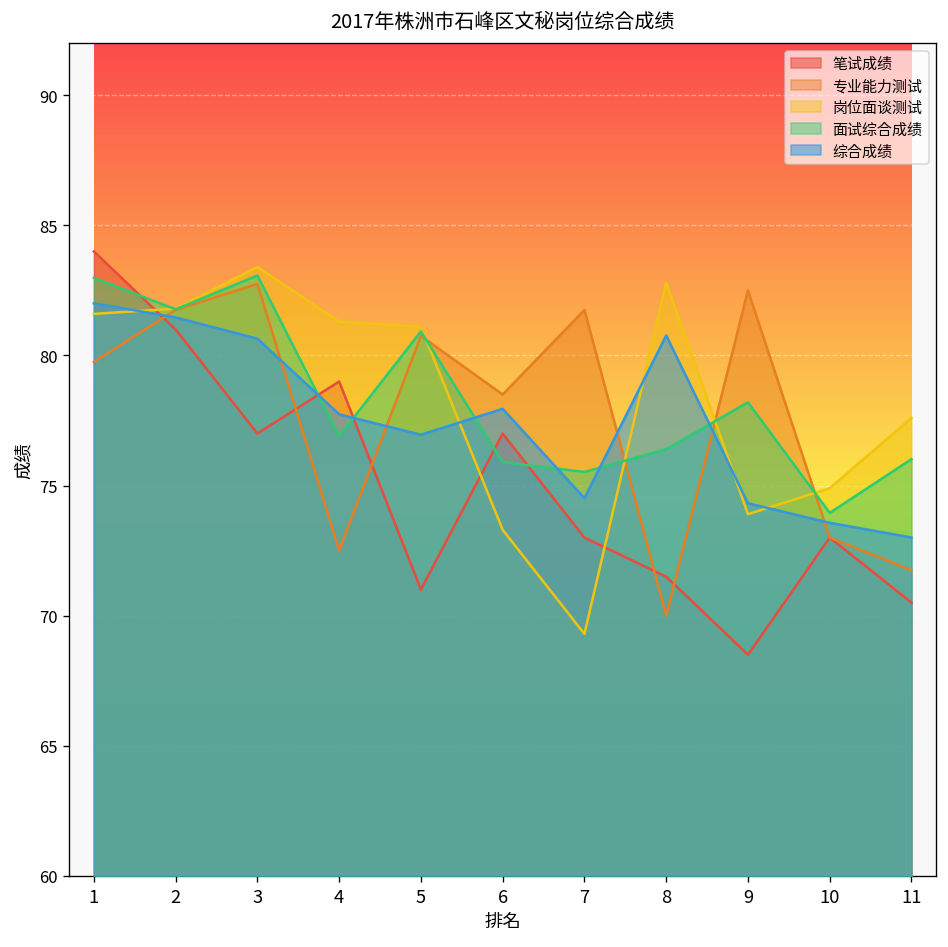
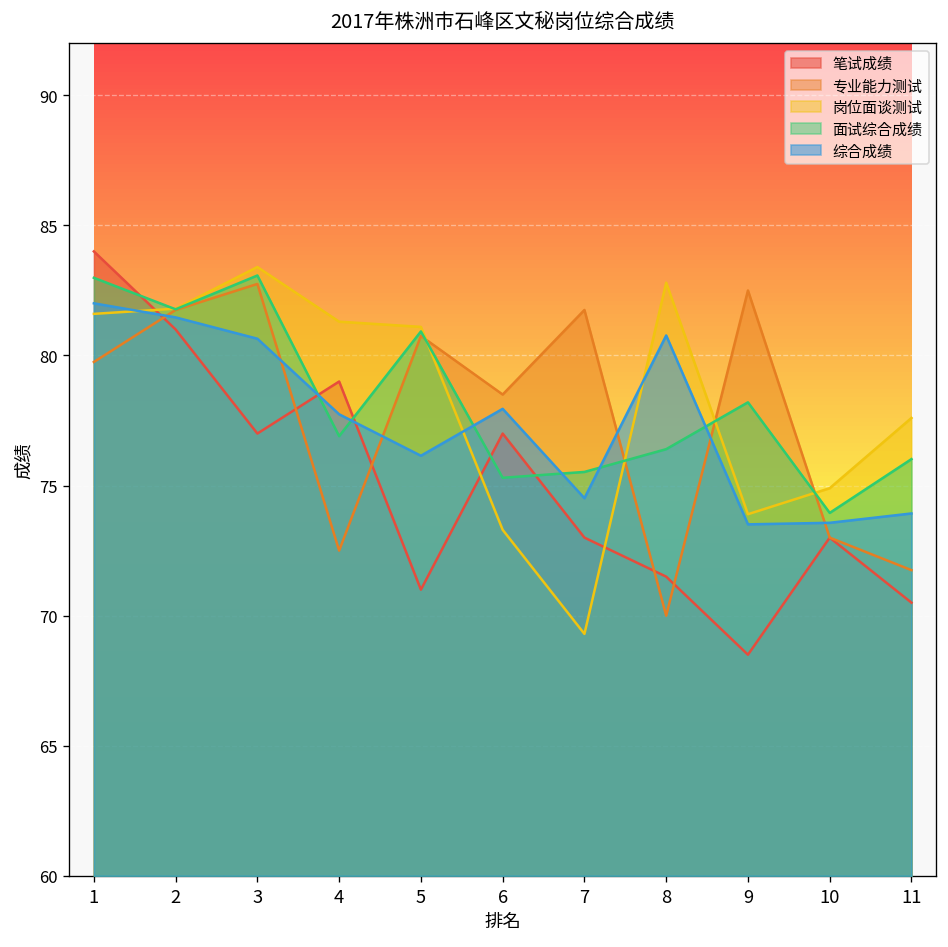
  {
    "面试综合成绩": {
      "1": 83.0,
      "3": 83.1,
      "4": 76.9,
      "5": 80.9,
-     "6": 75.9,
+     "6": 75.3,
      "7": 75.5,
      "8": 76.4,
      "9": 78.2,
      "10": 74.0,
      "11": 76.0
    },
    "综合成绩": {
      "1": 82.0,
      "2": 81.5,
      "3": 80.6,
      "4": 77.7,
-     "5": 77.0,
+     "5": 76.1,
      "6": 78.0,
      "7": 74.5,
      "8": 80.8,
-     "9": 74.3,
+     "9": 73.5,
      "10": 73.6,
-     "11": 73.0
+     "11": 73.9
    }
  }
